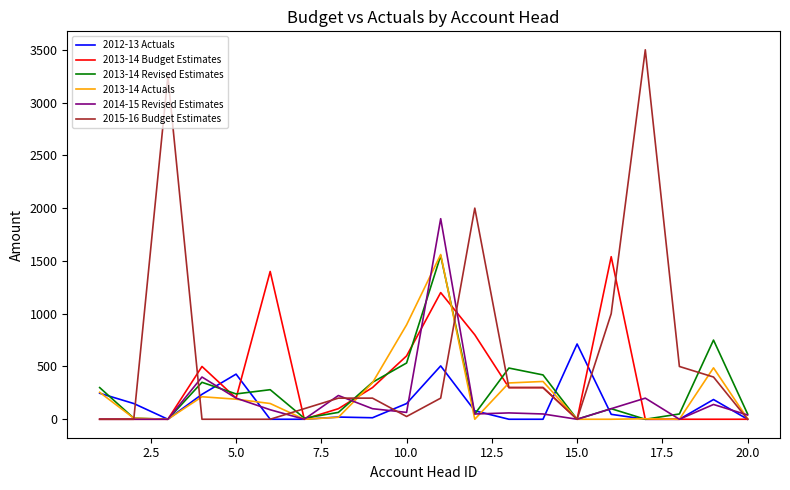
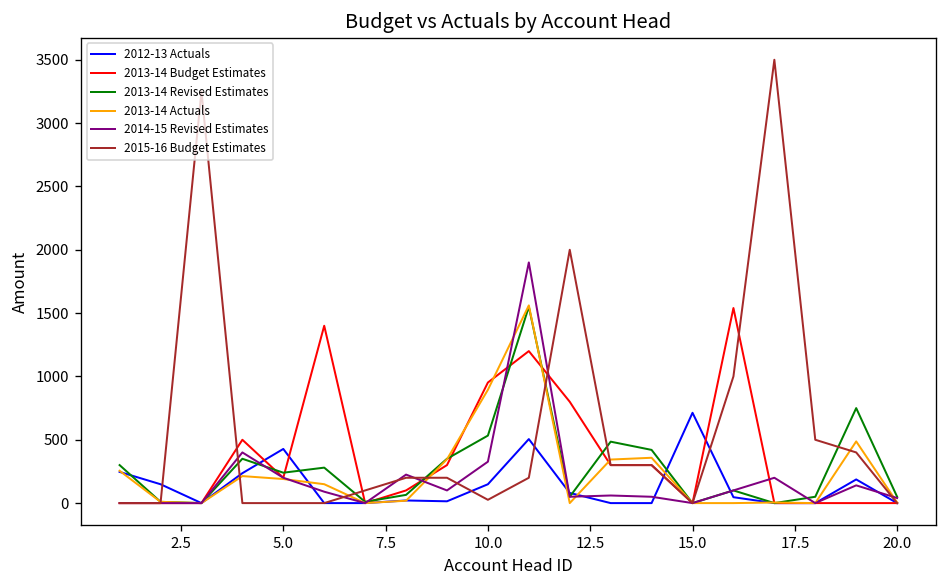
  {
    "2012-13 Actuals": {
      "5.0": 430,
      "10.0": 150,
      "15.0": 710
    },
    "2013-14 Budget Estimates": {
-     "10.0": 600
+     "10.0": 950
    },
    "2013-14 Revised Estimates": {
      "5.0": 240,
      "10.0": 530
    },
    "2013-14 Actuals": {
      "10.0": 890
    },
    "2014-15 Revised Estimates": {
-     "10.0": 70
+     "10.0": 330
    },
    "2015-16 Budget Estimates": {
      "5.0": 0,
      "10.0": 30
    }
  }
